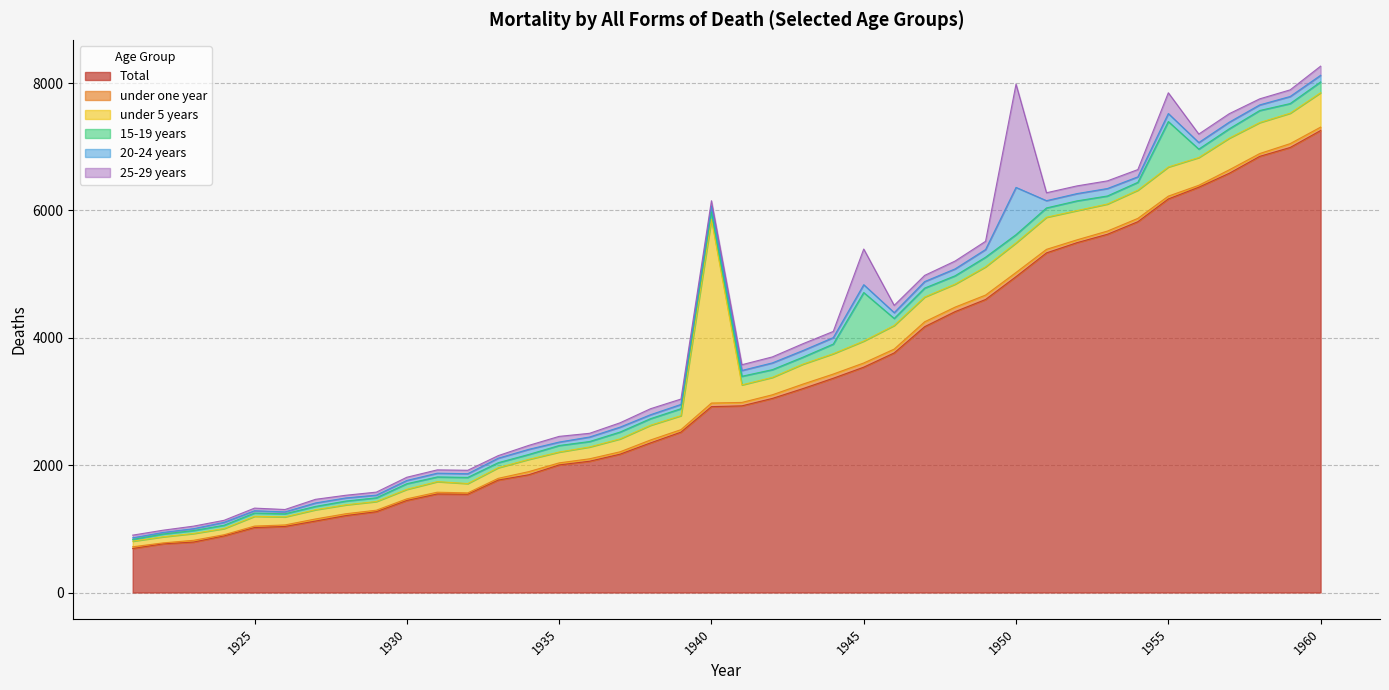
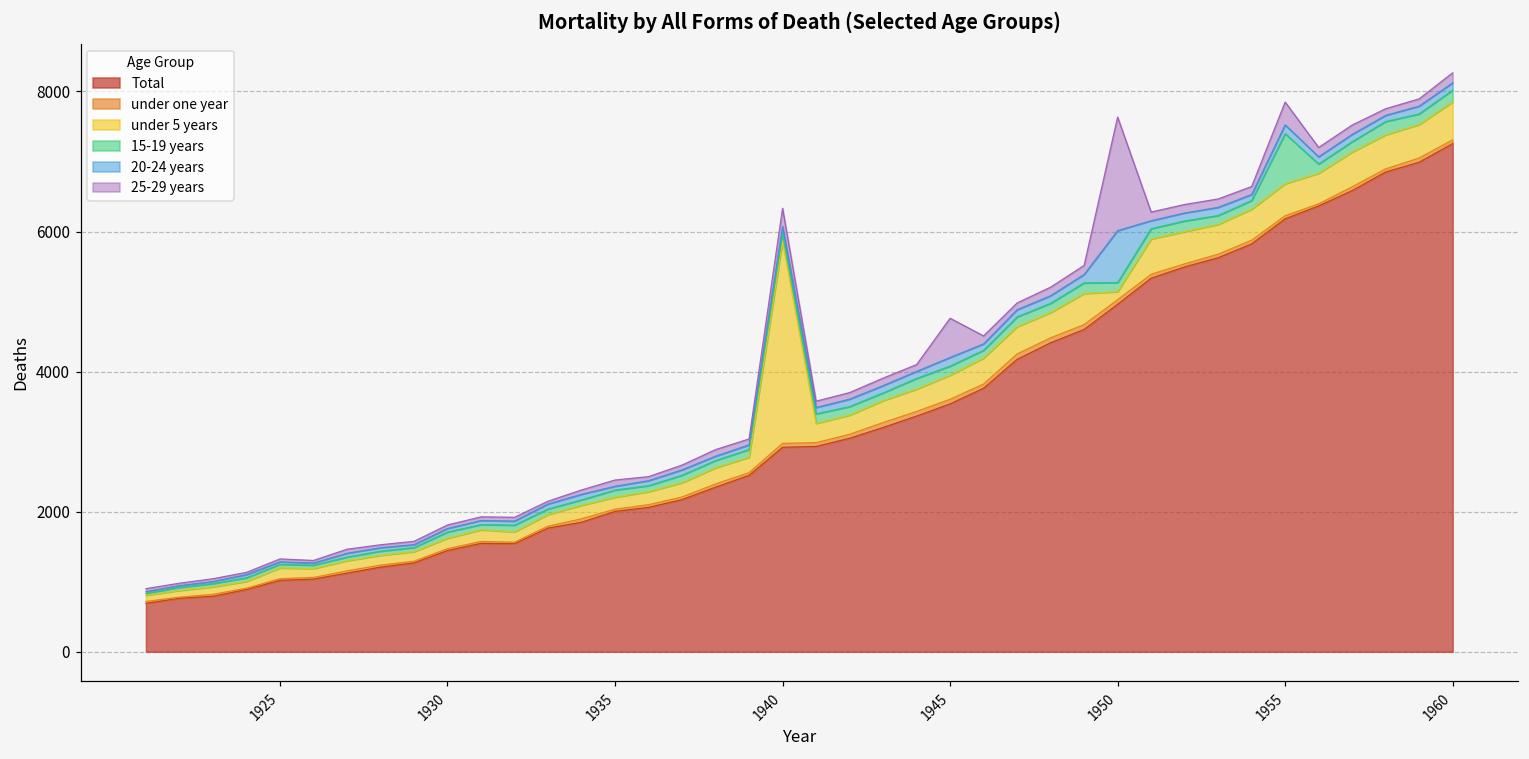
  {
    "Total": {
      "1940": 2900,
      "1945": 3500,
      "1950": 5000,
      "1955": 6200,
      "1960": 7300
    },
    "under one year": {
      "1940": 100,
      "1945": 100,
      "1950": 100,
      "1955": 0,
      "1960": 100
    },
    "under 5 years": {
      "1925": 200,
      "1930": 100,
      "1935": 200,
      "1940": 2900,
      "1945": 300,
-     "1950": 500,
+     "1950": 100,
      "1955": 500,
      "1960": 500
    },
    "15-19 years": {
      "1930": 100,
      "1935": 100,
      "1940": 100,
-     "1945": 800,
+     "1945": 100,
      "1950": 100,
      "1955": 700,
      "1960": 200
    },
    "20-24 years": {
      "1930": 100,
      "1935": 100,
      "1940": 100,
      "1945": 100,
      "1950": 700,
      "1955": 100,
      "1960": 100
    },
    "25-29 years": {
      "1925": 0,
      "1930": 100,
      "1935": 100,
-     "1940": 100,
+     "1940": 300,
      "1945": 600,
      "1950": 1600,
      "1955": 300,
      "1960": 100
    }
  }
